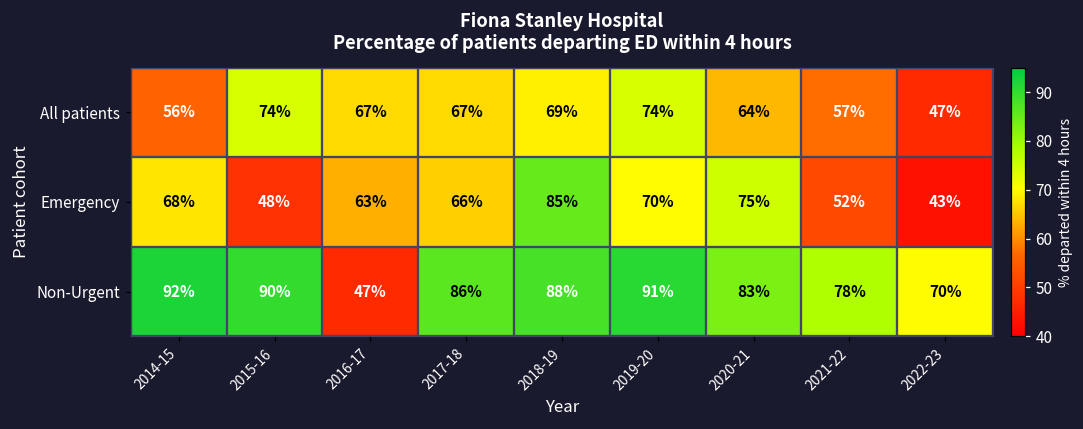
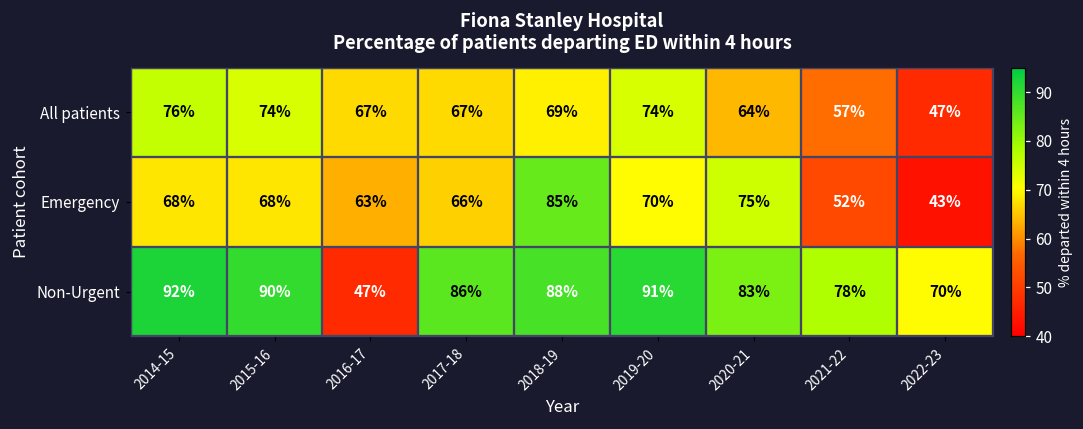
  {
    "All patients": {
-     "2014-15": "56%",
+     "2014-15": "76%",
      "2015-16": "74%",
      "2016-17": "67%",
      "2017-18": "67%",
      "2018-19": "69%",
      "2019-20": "74%",
      "2020-21": "64%",
      "2021-22": "57%",
      "2022-23": "47%"
    },
    "Emergency": {
      "2014-15": "68%",
-     "2015-16": "48%",
+     "2015-16": "68%",
      "2016-17": "63%",
      "2017-18": "66%",
      "2018-19": "85%",
      "2019-20": "70%",
      "2020-21": "75%",
      "2021-22": "52%",
      "2022-23": "43%"
    },
    "Non-Urgent": {
      "2014-15": "92%",
      "2015-16": "90%",
      "2016-17": "47%",
      "2017-18": "86%",
      "2018-19": "88%",
      "2019-20": "91%",
      "2020-21": "83%",
      "2021-22": "78%",
      "2022-23": "70%"
    }
  }
